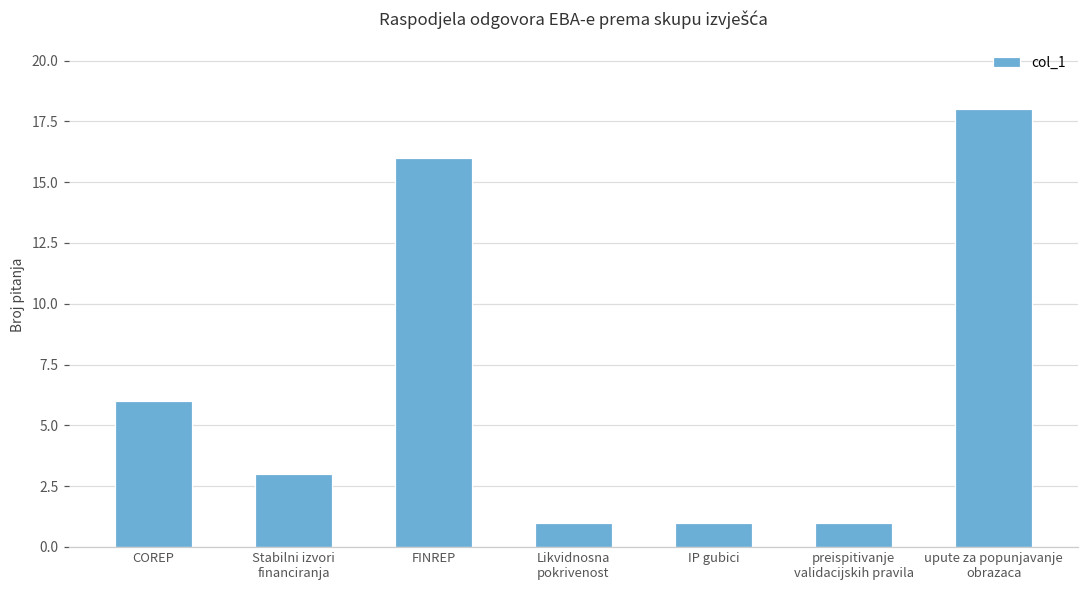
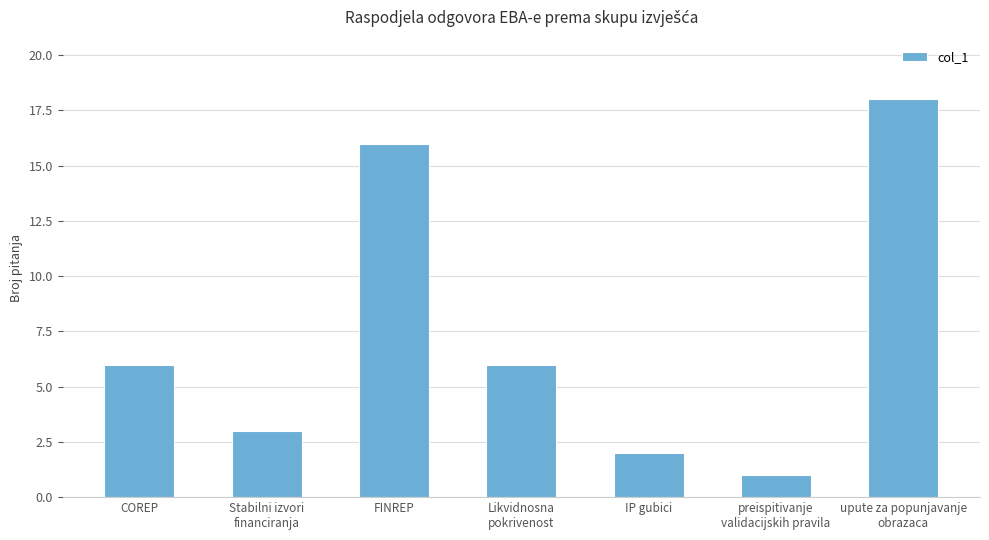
  {
    "COREP": 6,
    "Stabilni izvori financiranja": 3,
    "FINREP": 16,
-   "Likvidnosna pokrivenost": 1,
-   "IP gubici": 1,
+   "Likvidnosna pokrivenost": 6,
+   "IP gubici": 2,
    "preispitivanje validacijskih pravila": 1,
    "upute za popunjavanje obrazaca": 18
  }
